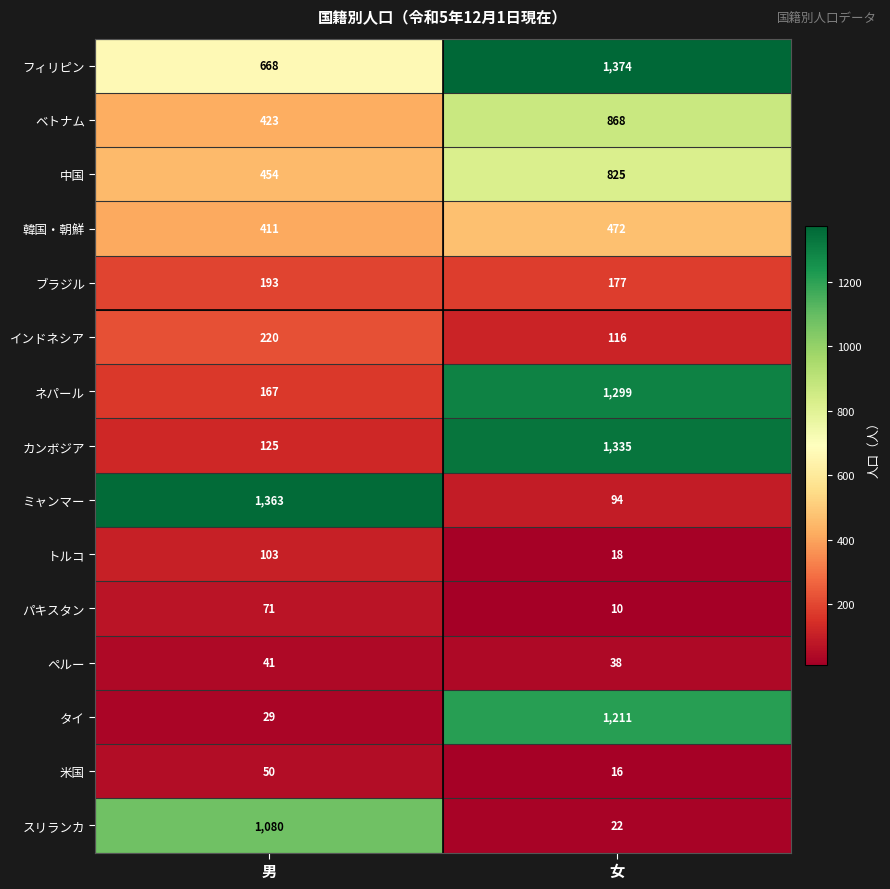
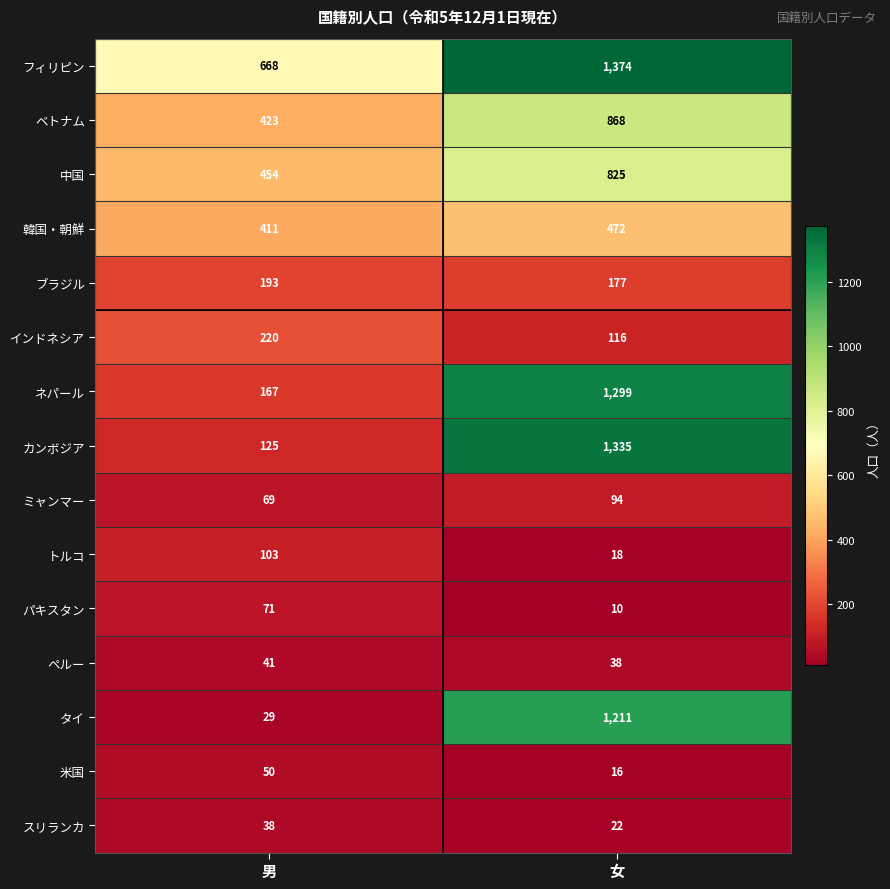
  {
    "フィリピン": {
      "男": "668",
      "女": "1,374"
    },
    "ベトナム": {
      "男": "423",
      "女": "868"
    },
    "中国": {
      "男": "454",
      "女": "825"
    },
    "韓国・朝鮮": {
      "男": "411",
      "女": "472"
    },
    "ブラジル": {
      "男": "193",
      "女": "177"
    },
    "インドネシア": {
      "男": "220",
      "女": "116"
    },
    "ネパール": {
      "男": "167",
      "女": "1,299"
    },
    "カンボジア": {
      "男": "125",
      "女": "1,335"
    },
    "ミャンマー": {
-     "男": "1,363",
+     "男": "69",
      "女": "94"
    },
    "トルコ": {
      "男": "103",
      "女": "18"
    },
    "パキスタン": {
      "男": "71",
      "女": "10"
    },
    "ペルー": {
      "男": "41",
      "女": "38"
    },
    "タイ": {
      "男": "29",
      "女": "1,211"
    },
    "米国": {
      "男": "50",
      "女": "16"
    },
    "スリランカ": {
-     "男": "1,080",
+     "男": "38",
      "女": "22"
    }
  }
